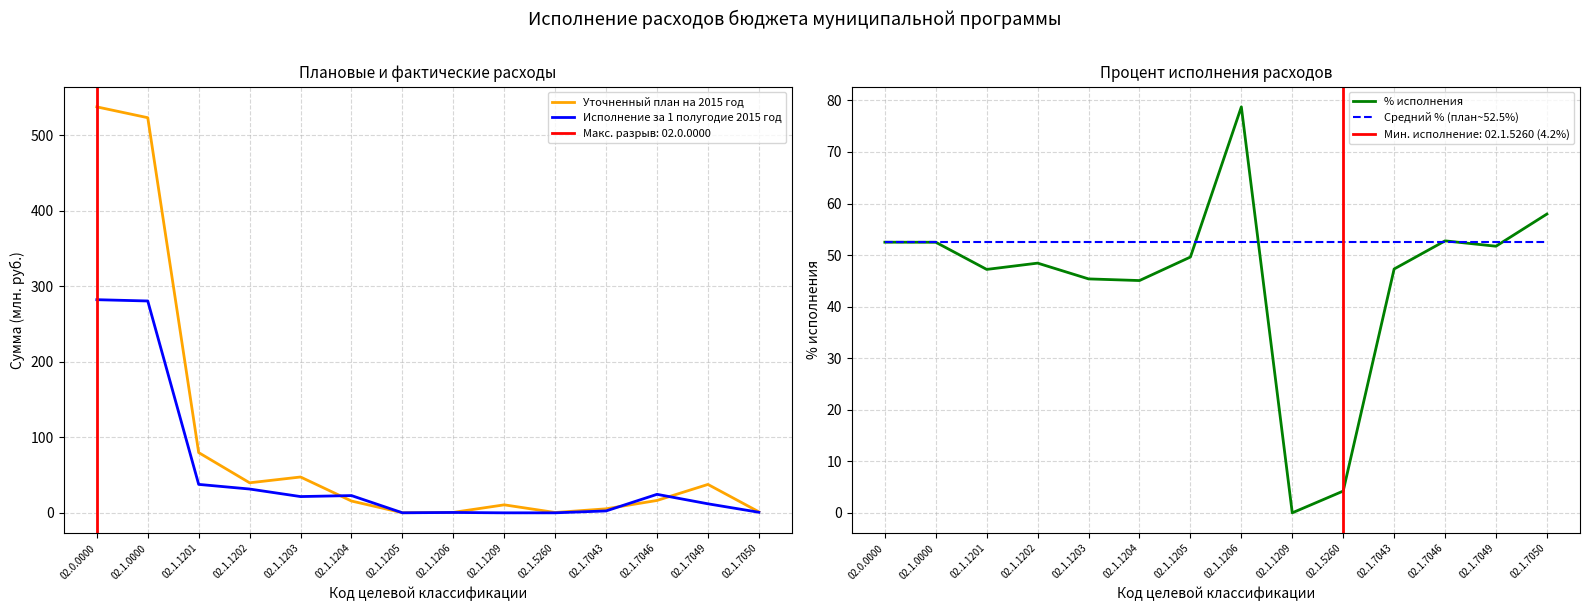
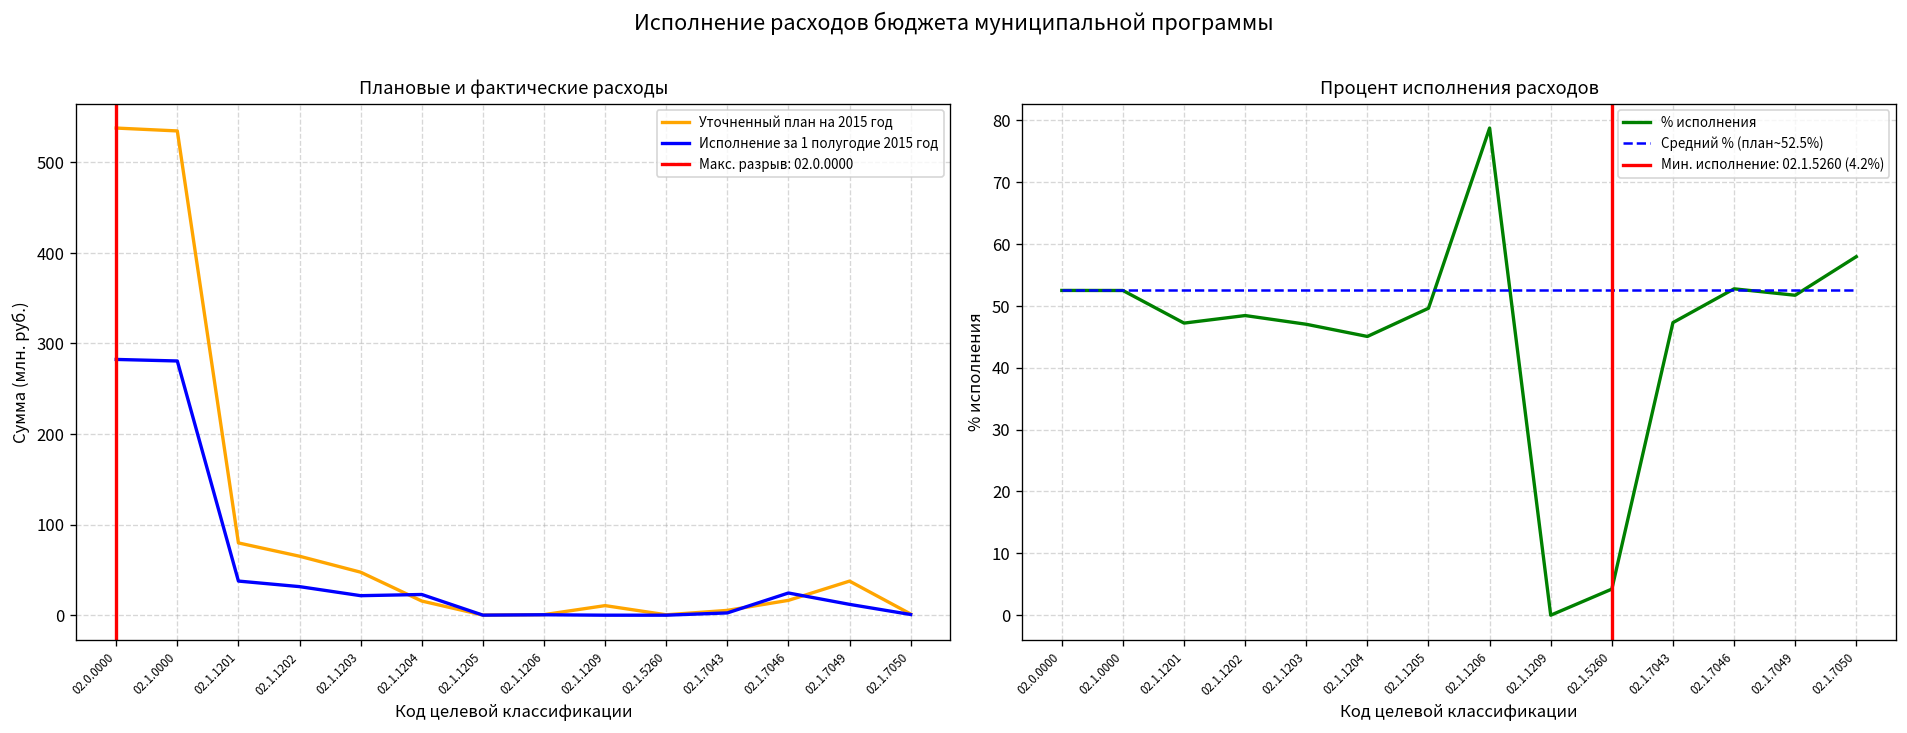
  {
    "Плановые и фактические расходы": {
      "Уточненный план на 2015 год": {
        "02.0.0000": 540,
-       "02.1.0000": 520,
+       "02.1.0000": 530,
        "02.1.1201": 80,
-       "02.1.1202": 40,
+       "02.1.1202": 70,
        "02.1.1203": 50,
        "02.1.1204": 20,
        "02.1.1209": 10,
        "02.1.7046": 20,
        "02.1.7049": 40
      },
      "Исполнение за 1 полугодие 2015 год": {
        "02.0.0000": 280,
        "02.1.0000": 280,
        "02.1.1201": 40,
        "02.1.1202": 30,
        "02.1.1203": 20,
        "02.1.1204": 20,
        "02.1.1209": 0,
        "02.1.7046": 20,
        "02.1.7049": 10
      }
    },
    "Процент исполнения расходов": {
      "% исполнения": {
        "02.1.1201": 47,
        "02.1.1202": 48,
-       "02.1.1203": 45,
+       "02.1.1203": 47,
        "02.1.1204": 45,
        "02.1.1205": 50,
        "02.1.1206": 79,
        "02.1.1209": 0,
        "02.1.5260": 4,
        "02.1.7043": 47,
        "02.1.7049": 52,
        "02.1.7050": 58
      },
      "Средний % (план~52.5%)": {
        "02.1.1201": 53,
        "02.1.1202": 53,
        "02.1.1203": 53,
        "02.1.1204": 53,
        "02.1.1205": 53,
        "02.1.1206": 53,
        "02.1.1209": 53,
        "02.1.5260": 53,
        "02.1.7043": 53,
        "02.1.7049": 53,
        "02.1.7050": 53
      }
    }
  }
